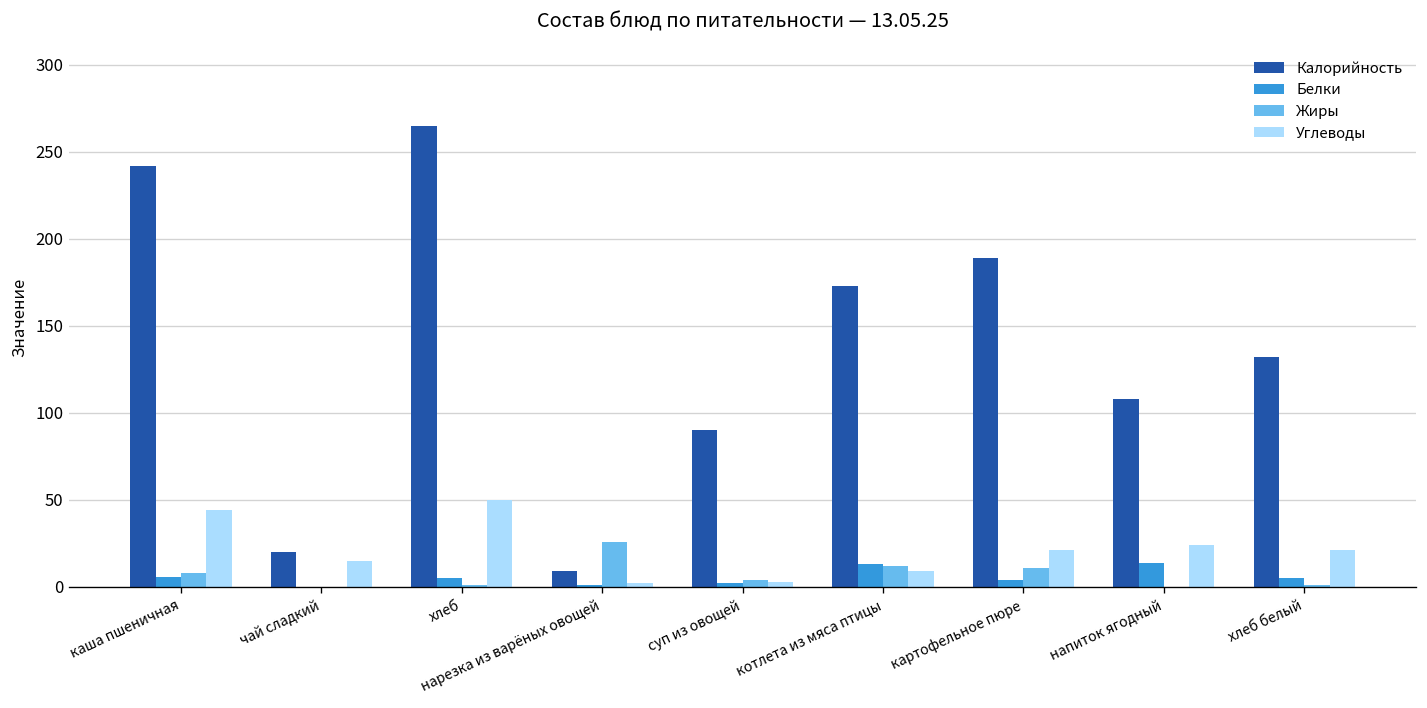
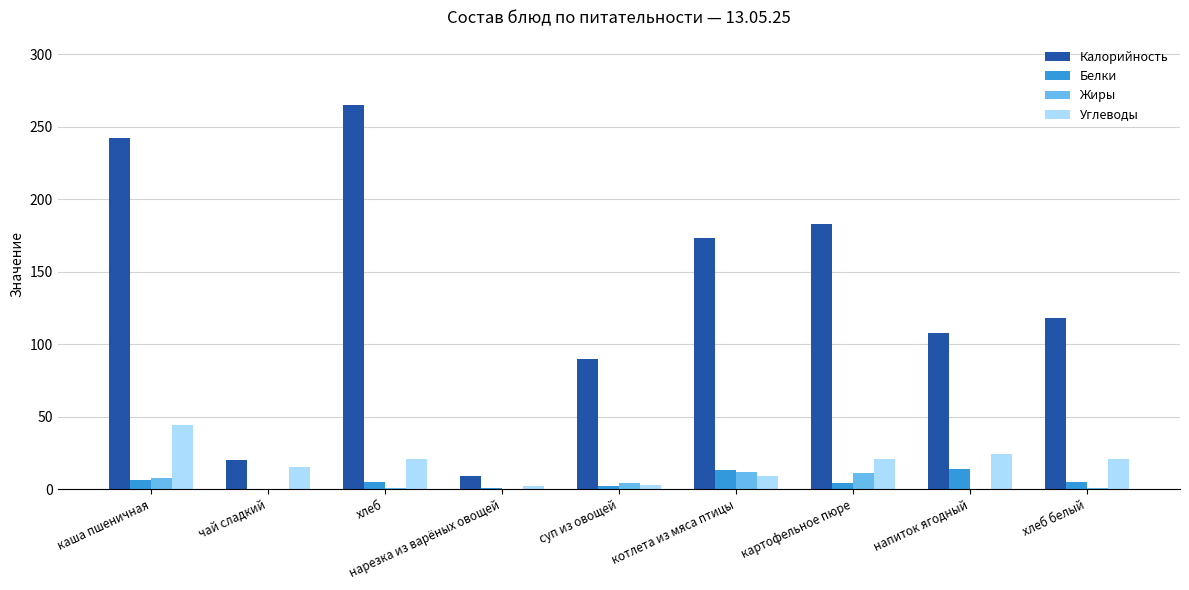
  {
    "Калорийность": {
      "каша пшеничная": 242,
      "чай сладкий": 20,
      "хлеб": 265,
      "нарезка из варёных овощей": 9,
      "суп из овощей": 90,
      "котлета из мяса птицы": 173,
-     "картофельное пюре": 189,
+     "картофельное пюре": 183,
      "напиток ягодный": 108,
-     "хлеб белый": 132
+     "хлеб белый": 118
    },
    "Белки": {
      "каша пшеничная": 6,
      "чай сладкий": 0,
      "хлеб": 5,
      "суп из овощей": 2,
      "котлета из мяса птицы": 13,
      "картофельное пюре": 4,
      "напиток ягодный": 14,
      "хлеб белый": 5
    },
    "Жиры": {
      "каша пшеничная": 8,
      "чай сладкий": 0,
-     "нарезка из варёных овощей": 26,
+     "нарезка из варёных овощей": 0,
      "суп из овощей": 4,
      "котлета из мяса птицы": 12,
      "картофельное пюре": 11,
      "напиток ягодный": 0
    },
    "Углеводы": {
      "каша пшеничная": 44,
      "чай сладкий": 15,
-     "хлеб": 50,
+     "хлеб": 21,
      "нарезка из варёных овощей": 2,
      "суп из овощей": 3,
      "котлета из мяса птицы": 9,
      "картофельное пюре": 21,
      "напиток ягодный": 24,
      "хлеб белый": 21
    }
  }
